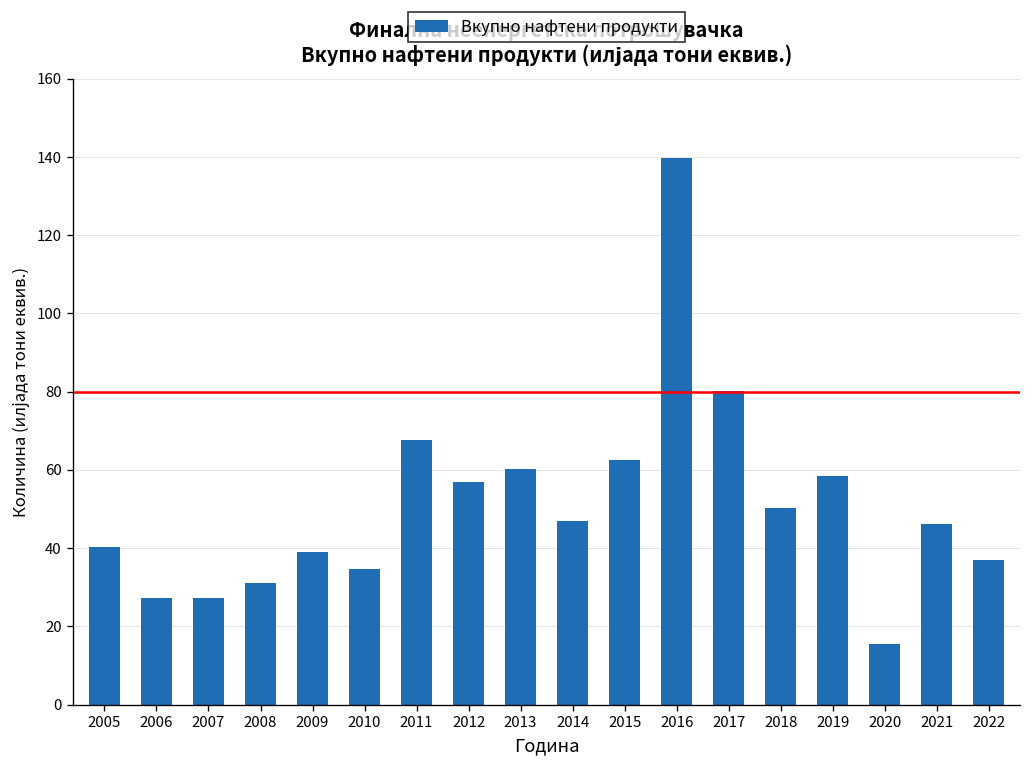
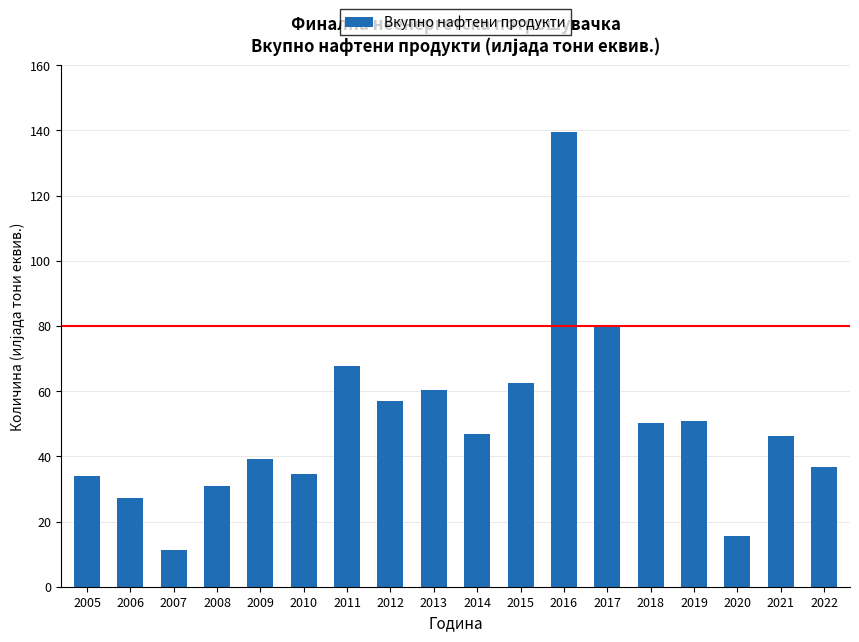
  {
-   "2005": 40,
+   "2005": 34,
    "2006": 27,
-   "2007": 27,
+   "2007": 11,
    "2008": 31,
    "2009": 39,
    "2010": 35,
    "2011": 68,
    "2012": 57,
    "2013": 60,
    "2014": 47,
    "2015": 63,
    "2016": 140,
    "2017": 80,
    "2018": 50,
-   "2019": 59,
+   "2019": 51,
    "2020": 16,
    "2021": 46,
    "2022": 37
  }
